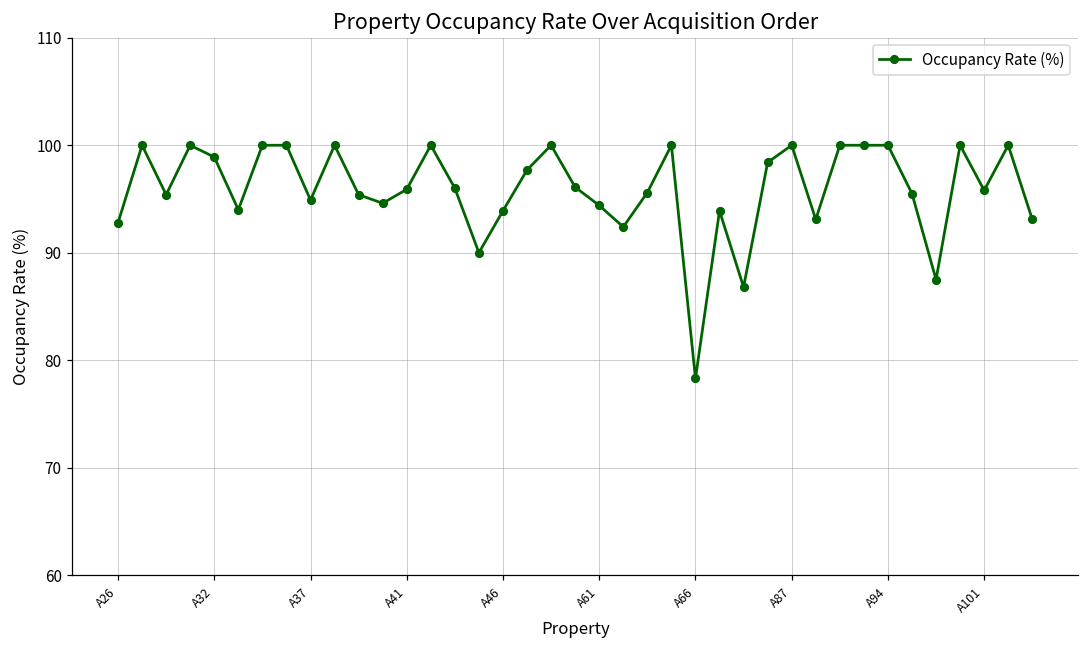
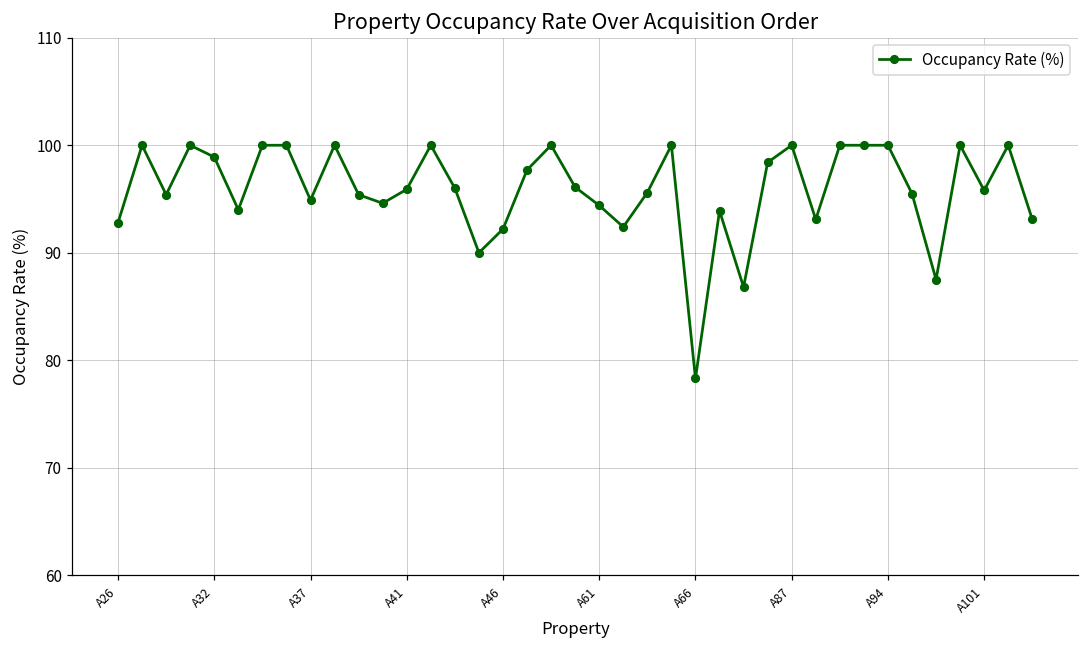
  {
    "A26": 93,
    "A32": 99,
    "A37": 95,
    "A41": 96,
-   "A46": 94,
+   "A46": 92,
    "A61": 94,
    "A66": 78,
    "A87": 100,
    "A94": 100,
    "A101": 96
  }
